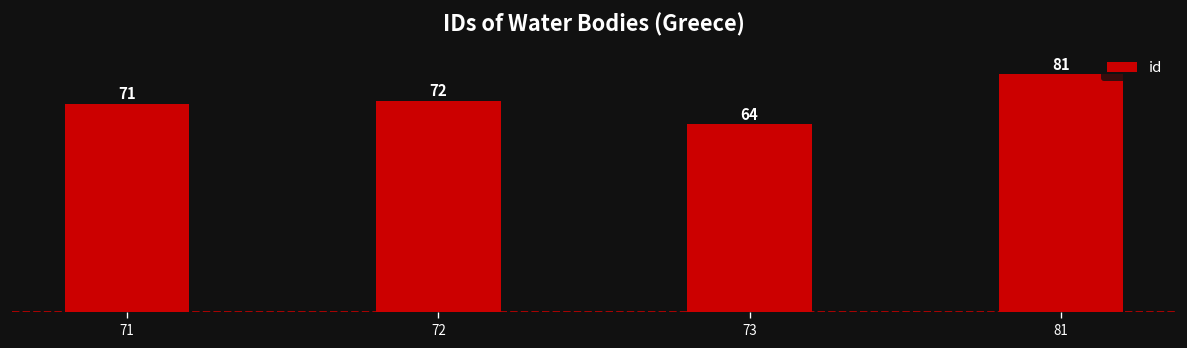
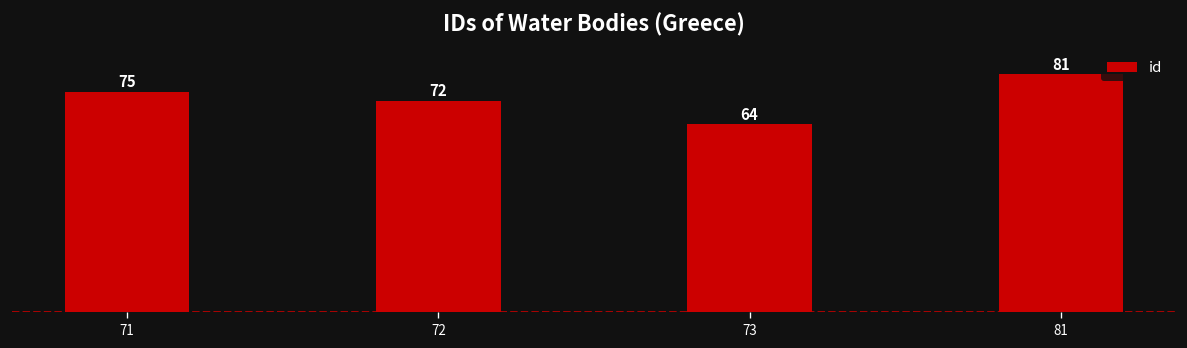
  {
-   "71": 71,
+   "71": 75,
    "72": 72,
    "73": 64,
    "81": 81
  }
